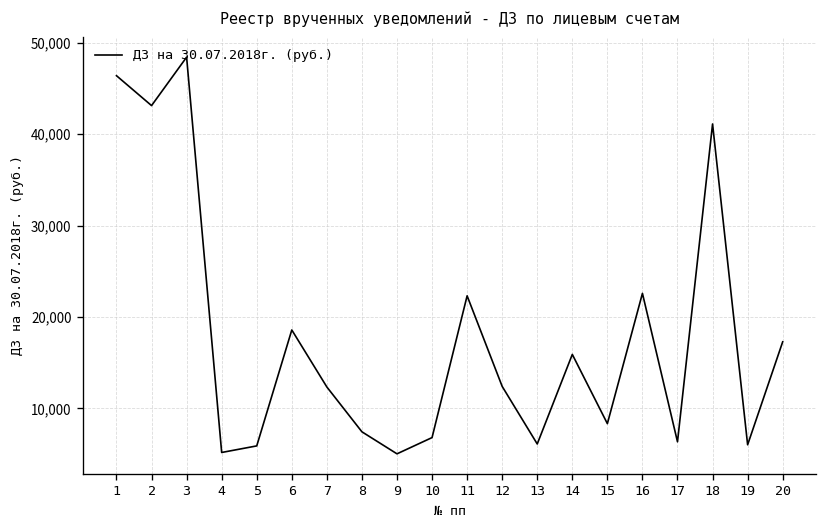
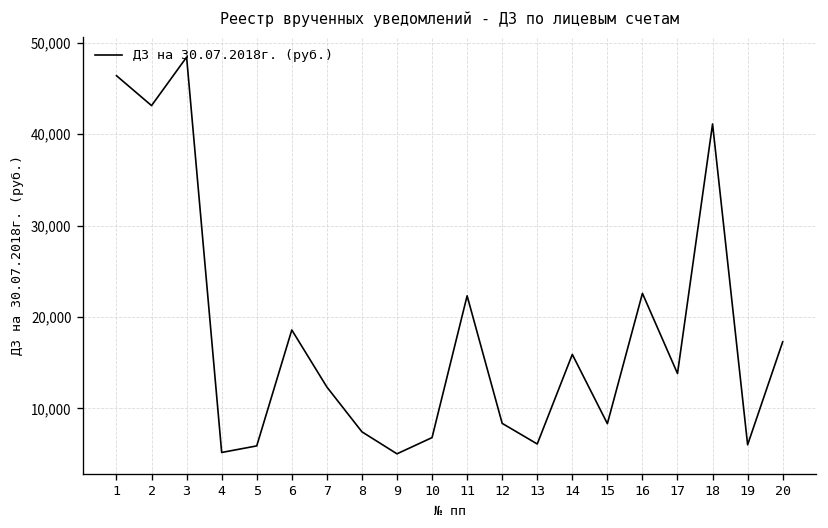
  {
    "1": "46,000",
    "2": "43,000",
    "3": "48,000",
    "4": "5,000",
    "5": "6,000",
    "6": "19,000",
    "7": "12,000",
    "8": "7,000",
    "9": "5,000",
    "10": "7,000",
    "11": "22,000",
-   "12": "12,000",
+   "12": "8,000",
    "13": "6,000",
    "14": "16,000",
    "15": "8,000",
    "16": "23,000",
-   "17": "6,000",
+   "17": "14,000",
    "18": "41,000",
    "19": "6,000",
    "20": "17,000"
  }
